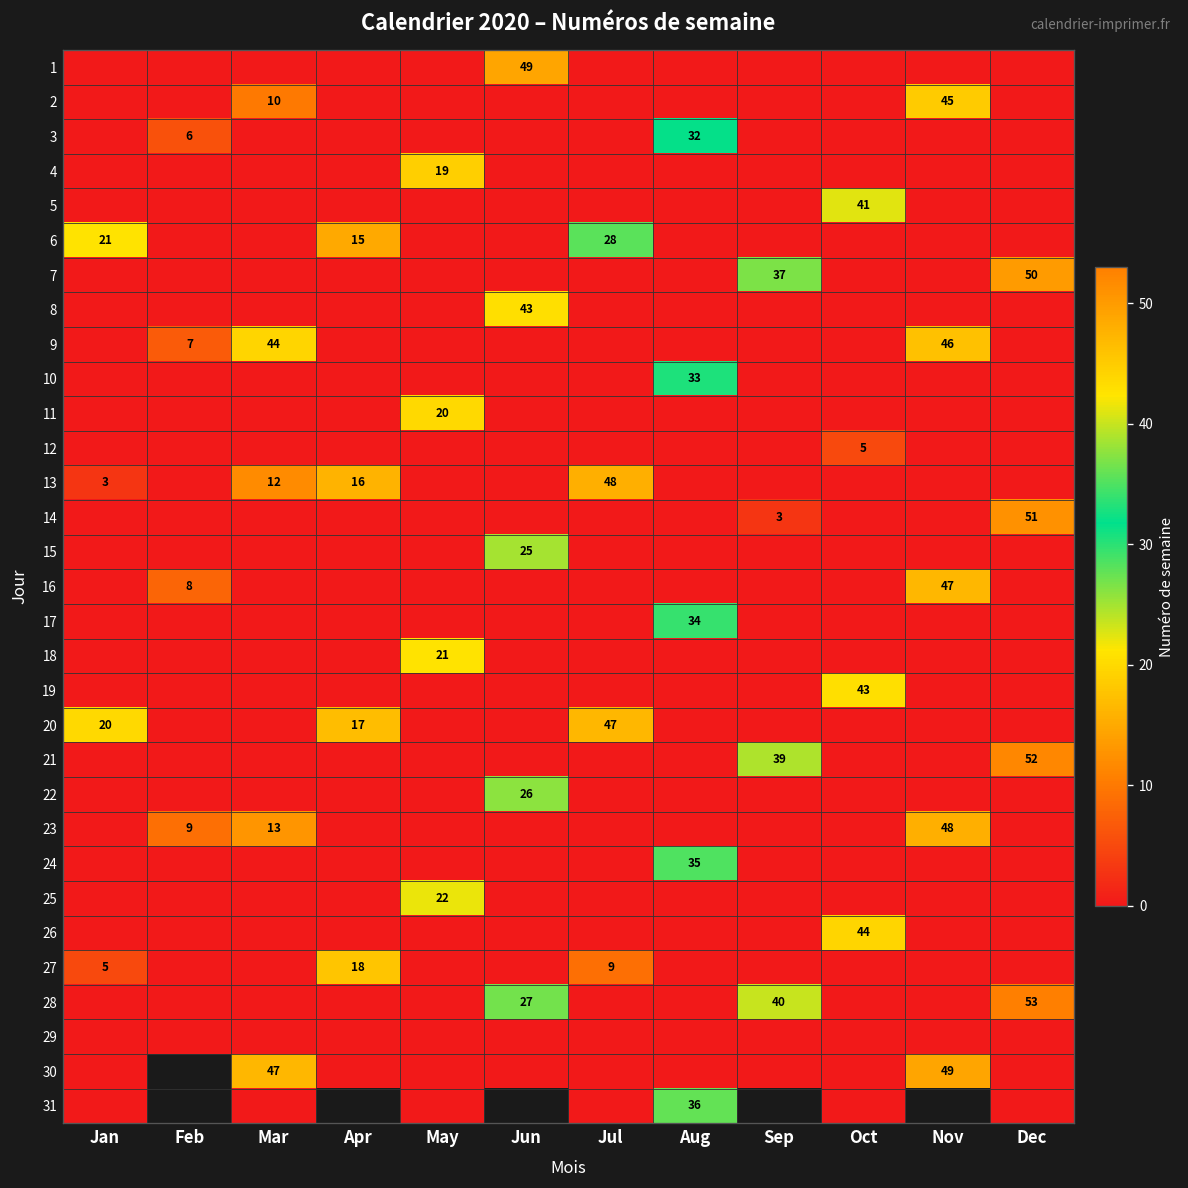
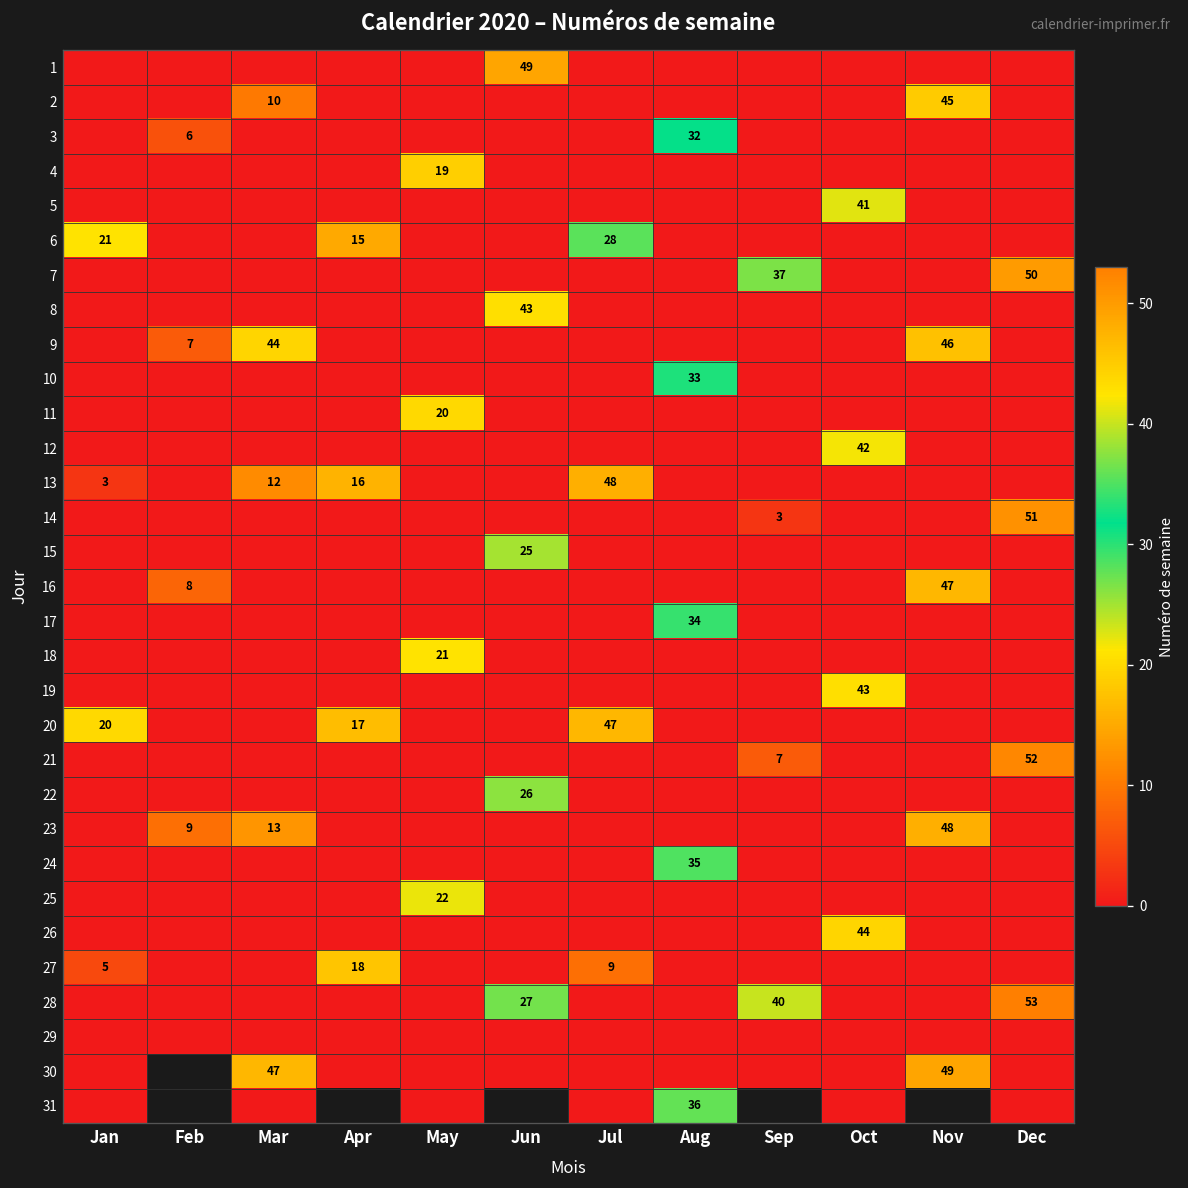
  {
    "1": {
      "Jun": 49
    },
    "2": {
      "Mar": 10,
      "Nov": 45
    },
    "3": {
      "Feb": 6,
      "Aug": 32
    },
    "4": {
      "May": 19
    },
    "5": {
      "Oct": 41
    },
    "6": {
      "Jan": 21,
      "Apr": 15,
      "Jul": 28
    },
    "7": {
      "Sep": 37,
      "Dec": 50
    },
    "8": {
      "Jun": 43
    },
    "9": {
      "Feb": 7,
      "Mar": 44,
      "Nov": 46
    },
    "10": {
      "Aug": 33
    },
    "11": {
      "May": 20
    },
    "12": {
-     "Oct": 5
+     "Oct": 42
    },
    "13": {
      "Jan": 3,
      "Mar": 12,
      "Apr": 16,
      "Jul": 48
    },
    "14": {
      "Sep": 3,
      "Dec": 51
    },
    "15": {
      "Jun": 25
    },
    "16": {
      "Feb": 8,
      "Nov": 47
    },
    "17": {
      "Aug": 34
    },
    "18": {
      "May": 21
    },
    "19": {
      "Oct": 43
    },
    "20": {
      "Jan": 20,
      "Apr": 17,
      "Jul": 47
    },
    "21": {
-     "Sep": 39,
+     "Sep": 7,
      "Dec": 52
    },
    "22": {
      "Jun": 26
    },
    "23": {
      "Feb": 9,
      "Mar": 13,
      "Nov": 48
    },
    "24": {
      "Aug": 35
    },
    "25": {
      "May": 22
    },
    "26": {
      "Oct": 44
    },
    "27": {
      "Jan": 5,
      "Apr": 18,
      "Jul": 9
    },
    "28": {
      "Jun": 27,
      "Sep": 40,
      "Dec": 53
    },
    "30": {
      "Mar": 47,
      "Nov": 49
    },
    "31": {
      "Aug": 36
    }
  }
